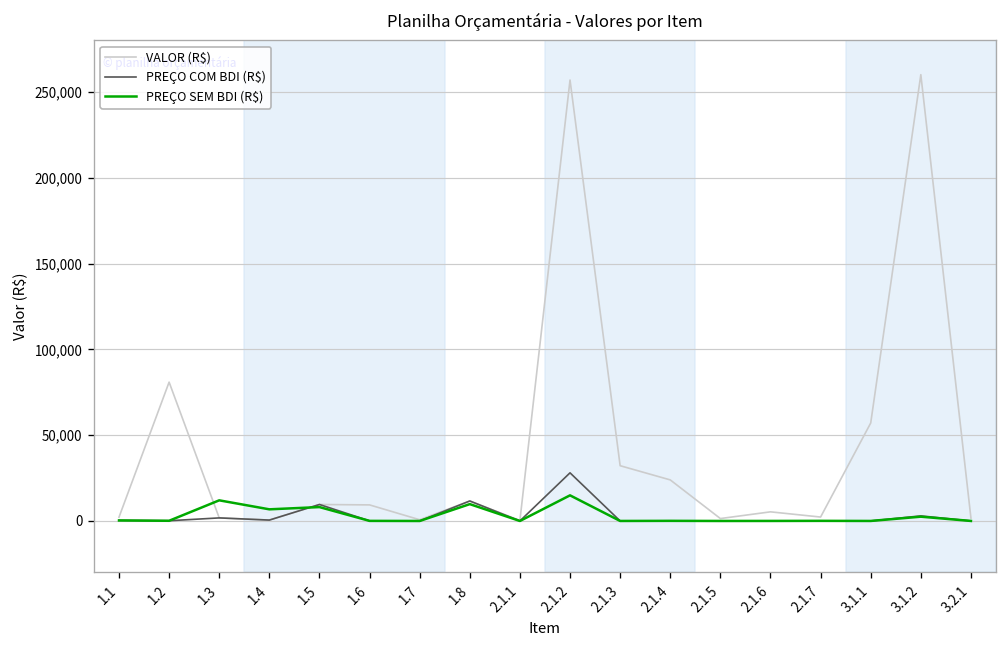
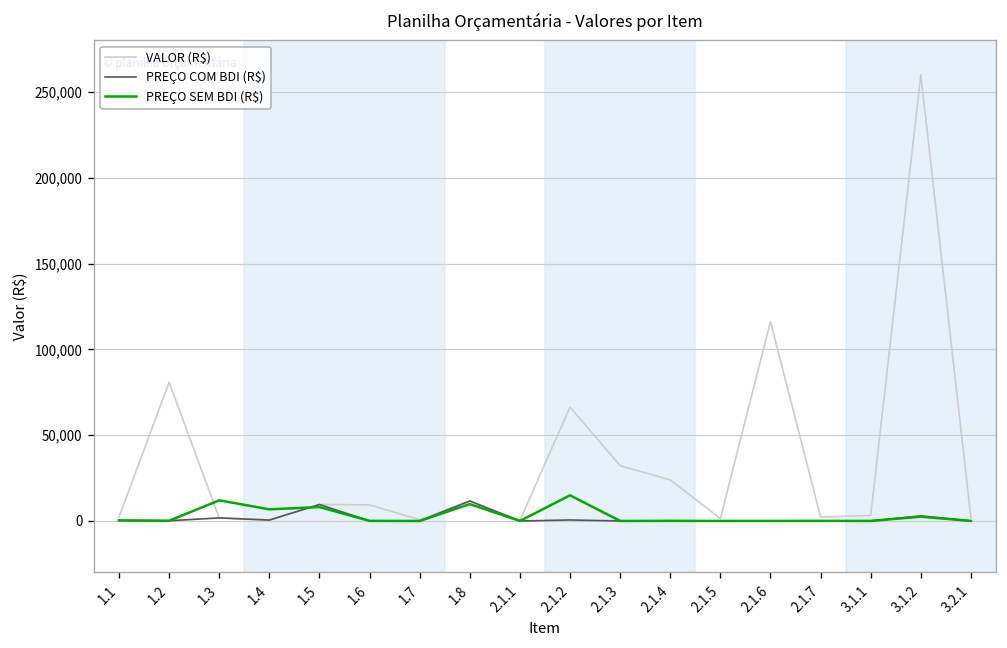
  {
    "VALOR (R$)": {
      "1.1": "2,000",
      "1.2": "81,000",
      "1.6": "9,000",
-     "2.1.2": "257,000",
+     "2.1.2": "66,000",
      "2.1.3": "32,000",
      "2.1.4": "24,000",
-     "2.1.6": "5,000",
+     "2.1.6": "116,000",
      "2.1.7": "2,000",
-     "3.1.1": "57,000",
+     "3.1.1": "3,000",
      "3.1.2": "260,000"
    },
    "PREÇO COM BDI (R$)": {
-     "2.1.2": "28,000"
+     "2.1.2": "1,000"
    },
    "PREÇO SEM BDI (R$)": {
      "1.3": "12,000",
      "1.4": "7,000",
      "1.8": "10,000",
      "2.1.2": "15,000"
    }
  }
